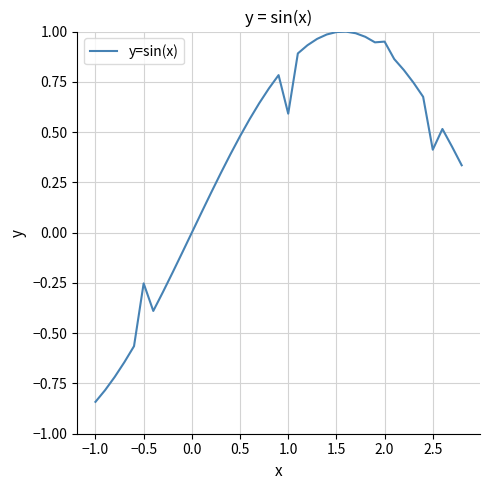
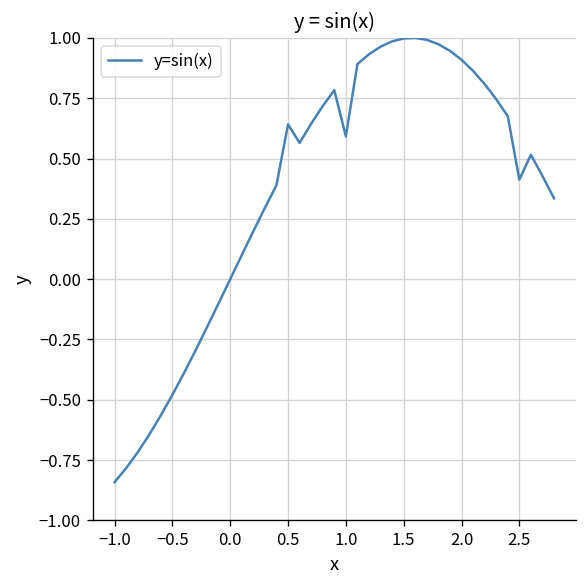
  {
    "−1.0": -0.84,
-   "−0.5": -0.25,
+   "−0.5": -0.48,
    "0.0": 0.00,
-   "0.5": 0.48,
+   "0.5": 0.64,
    "1.0": 0.59,
    "1.5": 1.00,
-   "2.0": 0.95,
+   "2.0": 0.91,
    "2.5": 0.41
  }
